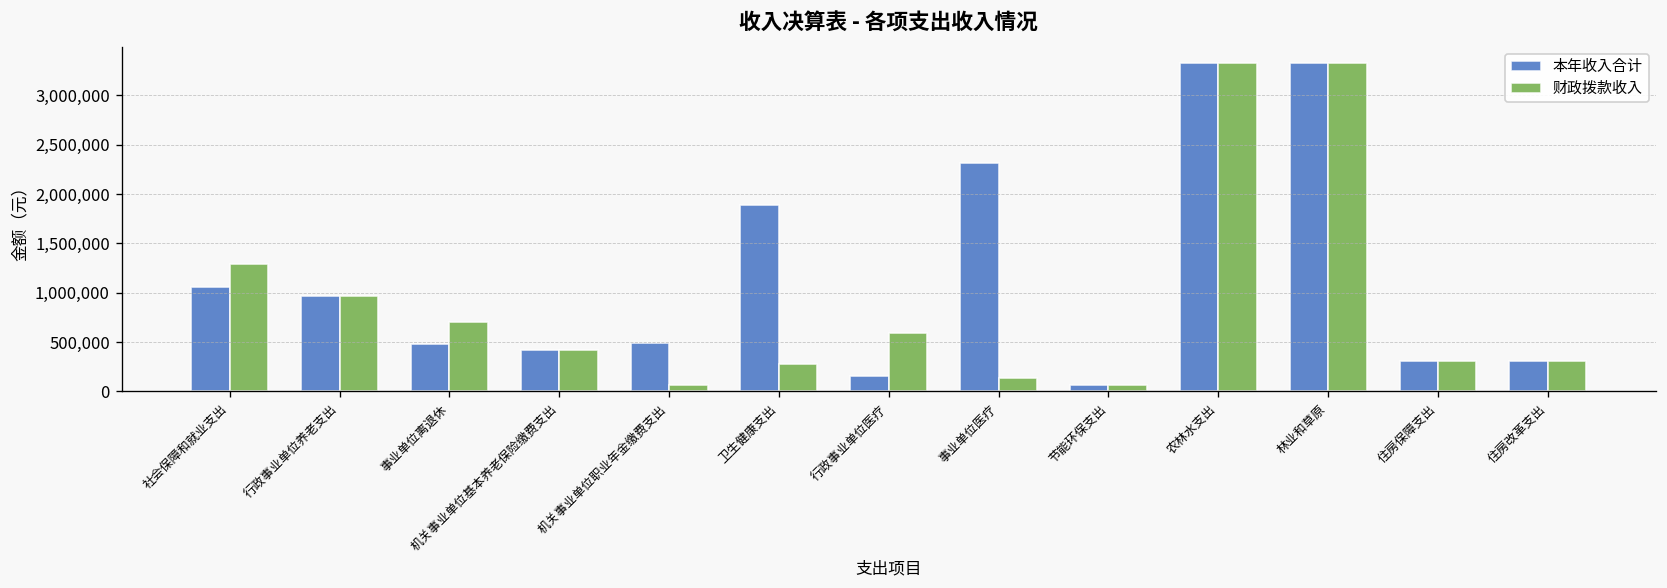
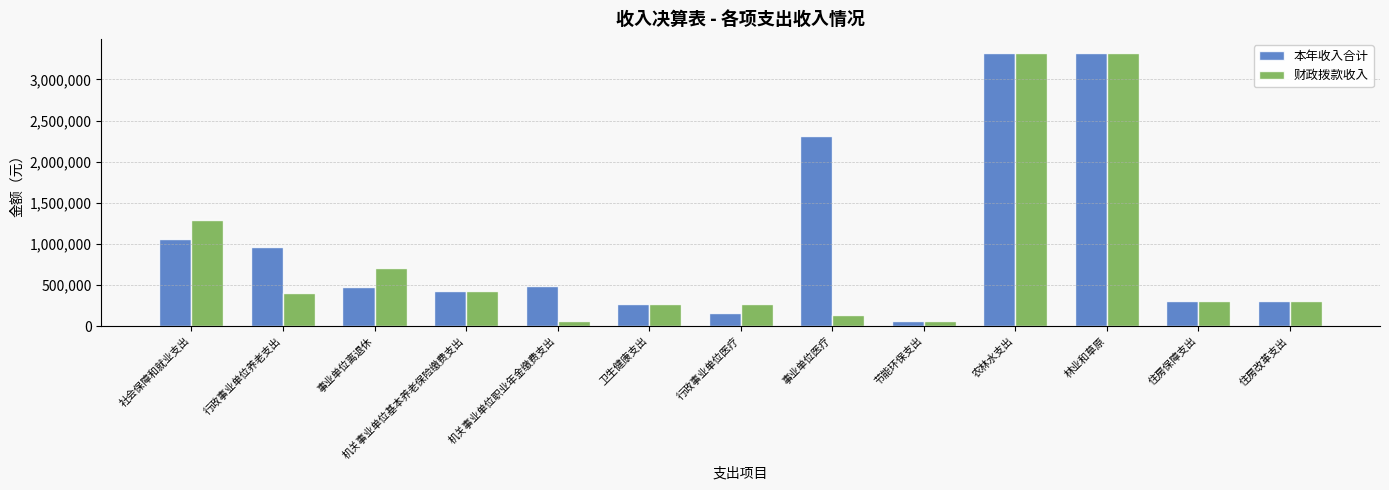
  {
    "本年收入合计": {
      "社会保障和就业支出": "1,100,000",
      "行政事业单位养老支出": "1,000,000",
      "事业单位离退休": "500,000",
      "机关事业单位基本养老保险缴费支出": "400,000",
      "机关事业单位职业年金缴费支出": "500,000",
-     "卫生健康支出": "1,900,000",
+     "卫生健康支出": "300,000",
      "行政事业单位医疗": "200,000",
      "事业单位医疗": "2,300,000",
      "节能环保支出": "100,000",
      "农林水支出": "3,300,000",
      "林业和草原": "3,300,000",
      "住房保障支出": "300,000",
      "住房改革支出": "300,000"
    },
    "财政拨款收入": {
      "社会保障和就业支出": "1,300,000",
-     "行政事业单位养老支出": "1,000,000",
+     "行政事业单位养老支出": "400,000",
      "事业单位离退休": "700,000",
      "机关事业单位基本养老保险缴费支出": "400,000",
      "机关事业单位职业年金缴费支出": "100,000",
      "卫生健康支出": "300,000",
-     "行政事业单位医疗": "600,000",
+     "行政事业单位医疗": "300,000",
      "事业单位医疗": "100,000",
      "节能环保支出": "100,000",
      "农林水支出": "3,300,000",
      "林业和草原": "3,300,000",
      "住房保障支出": "300,000",
      "住房改革支出": "300,000"
    }
  }
